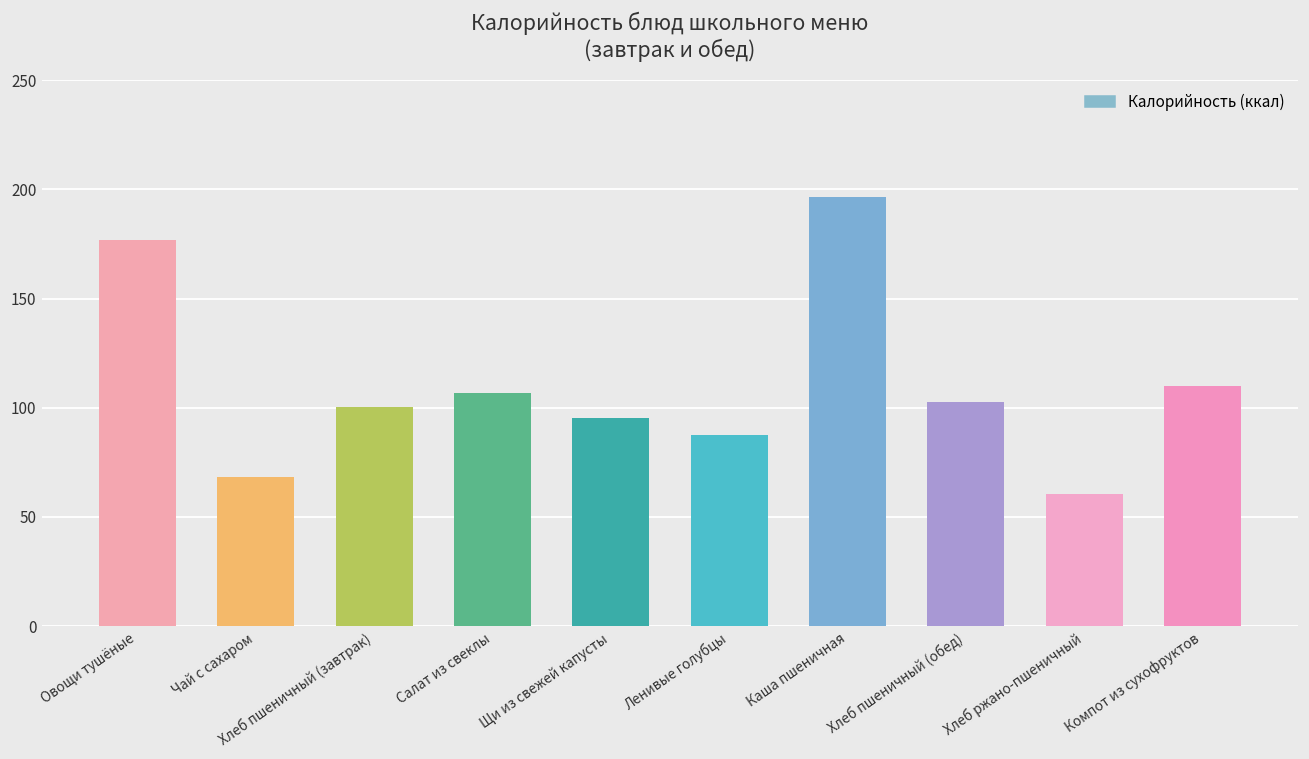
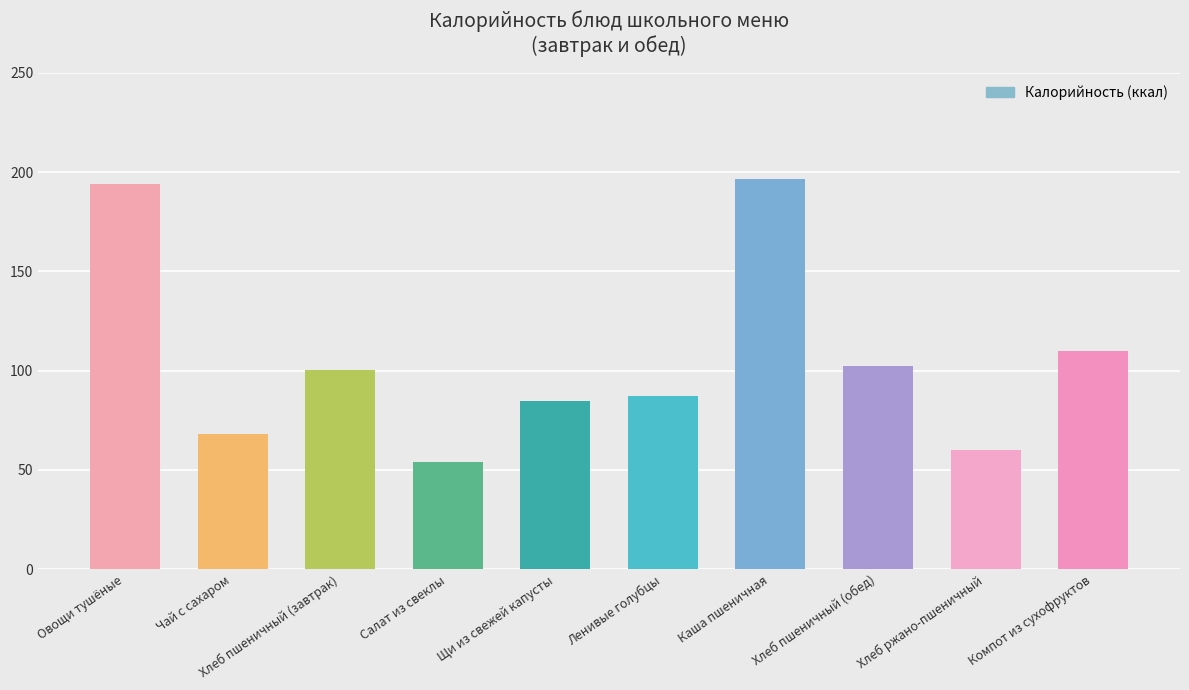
  {
-   "Овощи тушёные": 177,
+   "Овощи тушёные": 194,
    "Чай с сахаром": 68,
    "Хлеб пшеничный (завтрак)": 101,
-   "Салат из свеклы": 107,
-   "Щи из свежей капусты": 95,
+   "Салат из свеклы": 54,
+   "Щи из свежей капусты": 85,
    "Ленивые голубцы": 87,
    "Каша пшеничная": 197,
    "Хлеб пшеничный (обед)": 103,
    "Хлеб ржано-пшеничный": 60,
    "Компот из сухофруктов": 110
  }
